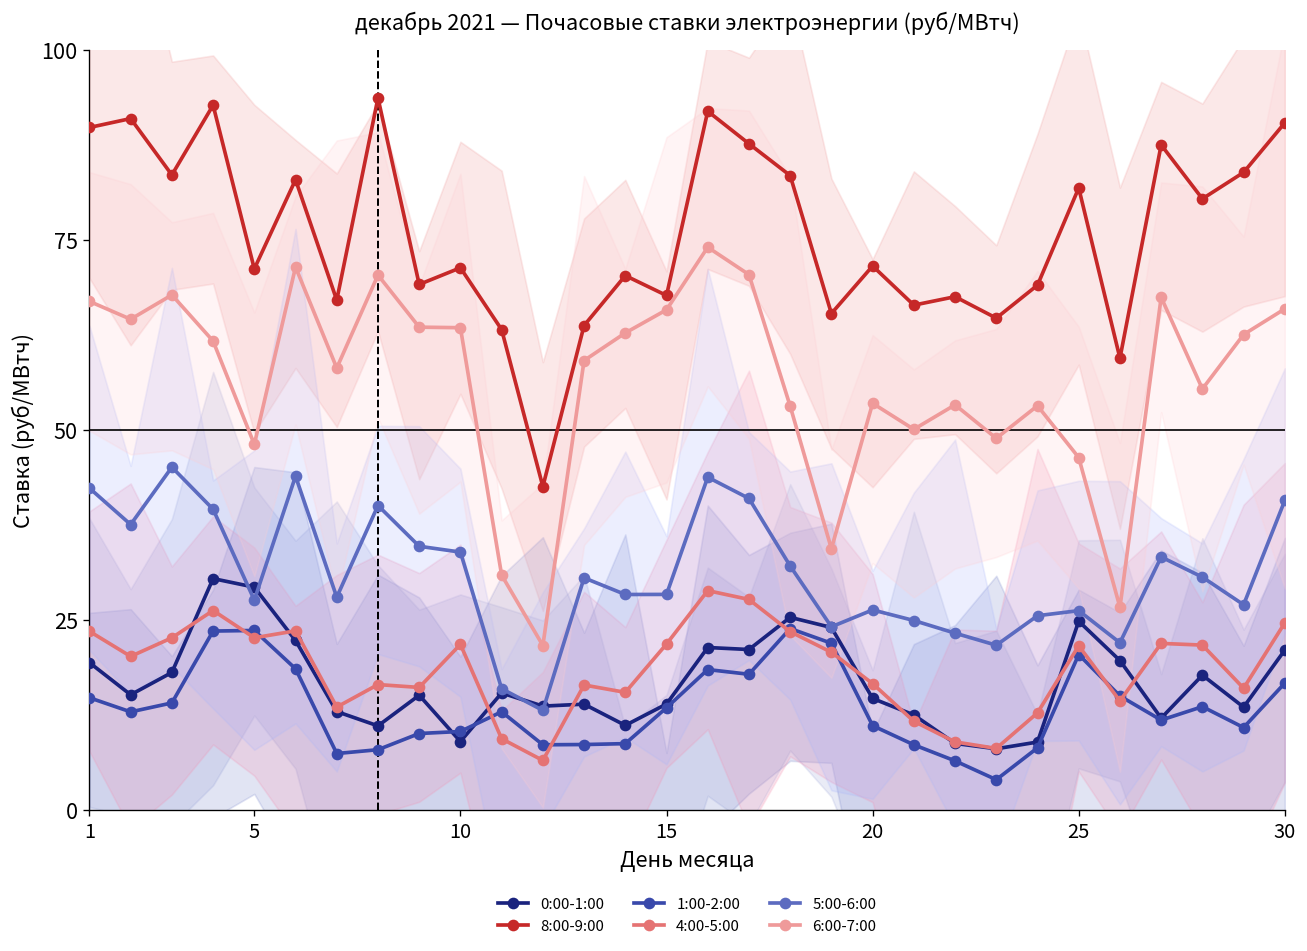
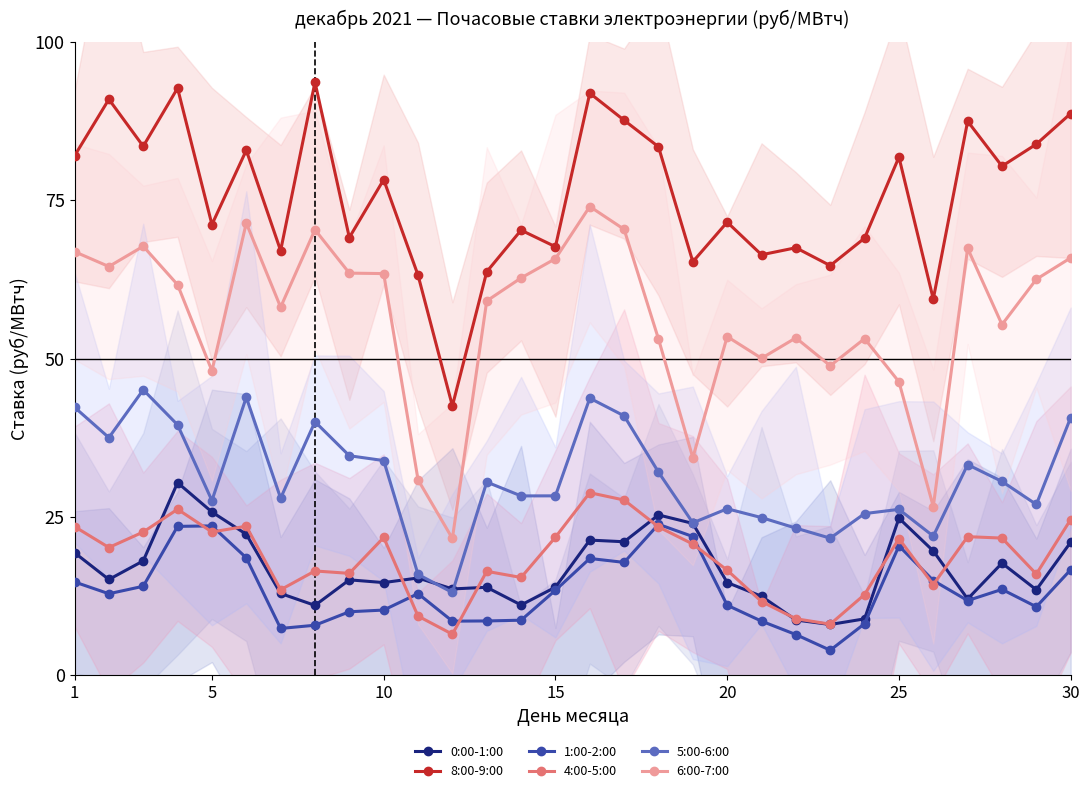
  {
    "0:00-1:00": {
      "1": 19,
-     "5": 29,
-     "10": 9,
+     "5": 26,
+     "10": 15,
      "15": 14,
      "20": 15,
      "25": 25,
      "30": 21
    },
    "8:00-9:00": {
-     "1": 90,
+     "1": 82,
      "5": 71,
-     "10": 71,
+     "10": 78,
      "15": 68,
      "20": 72,
      "25": 82,
-     "30": 90
+     "30": 89
    }
  }
